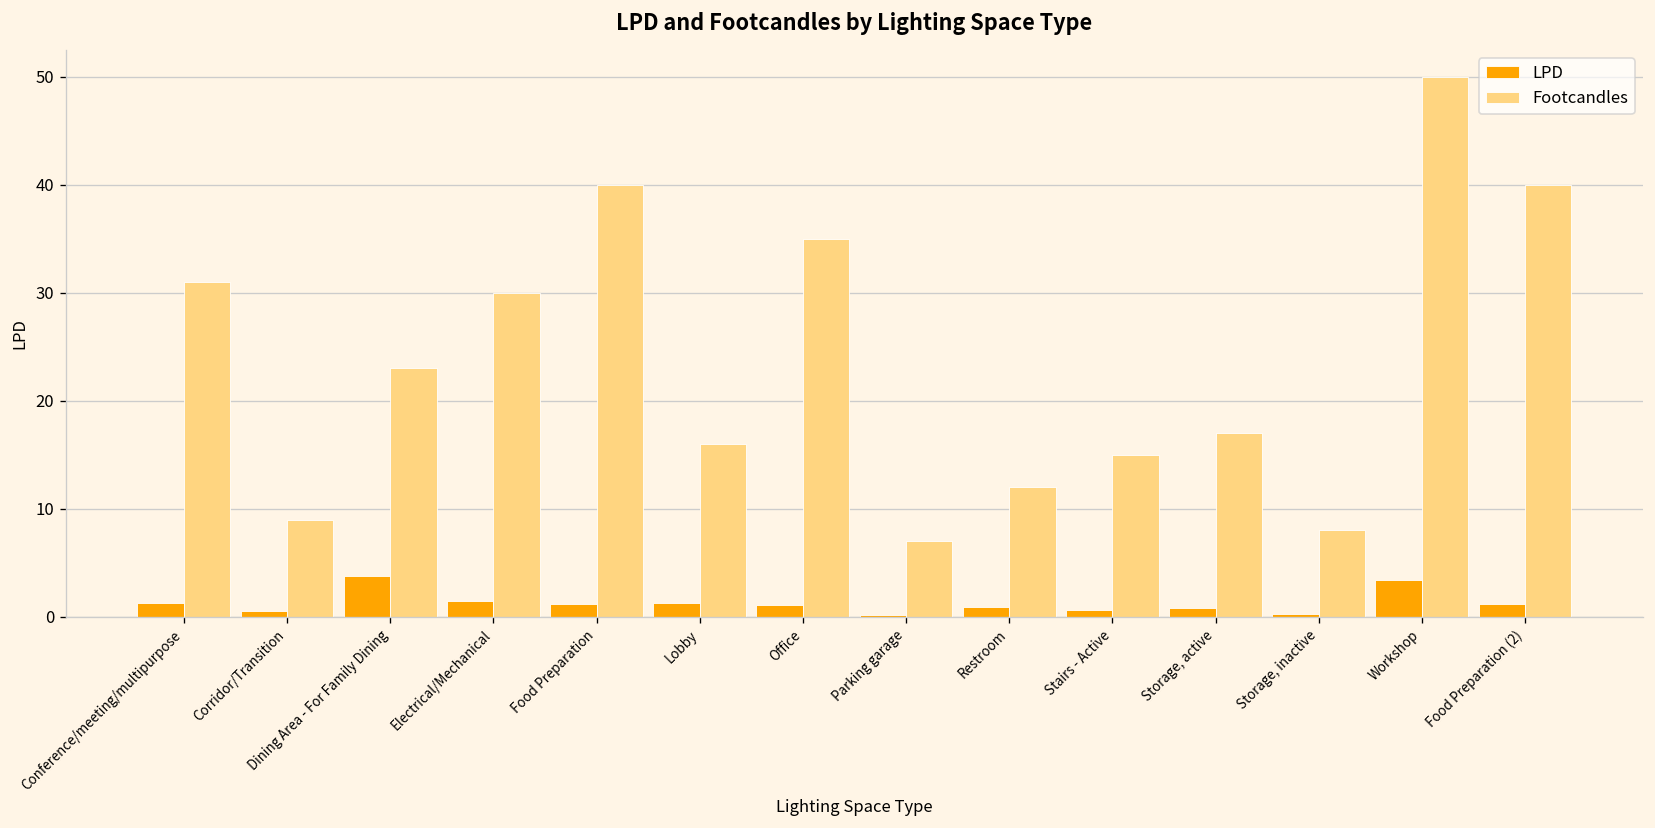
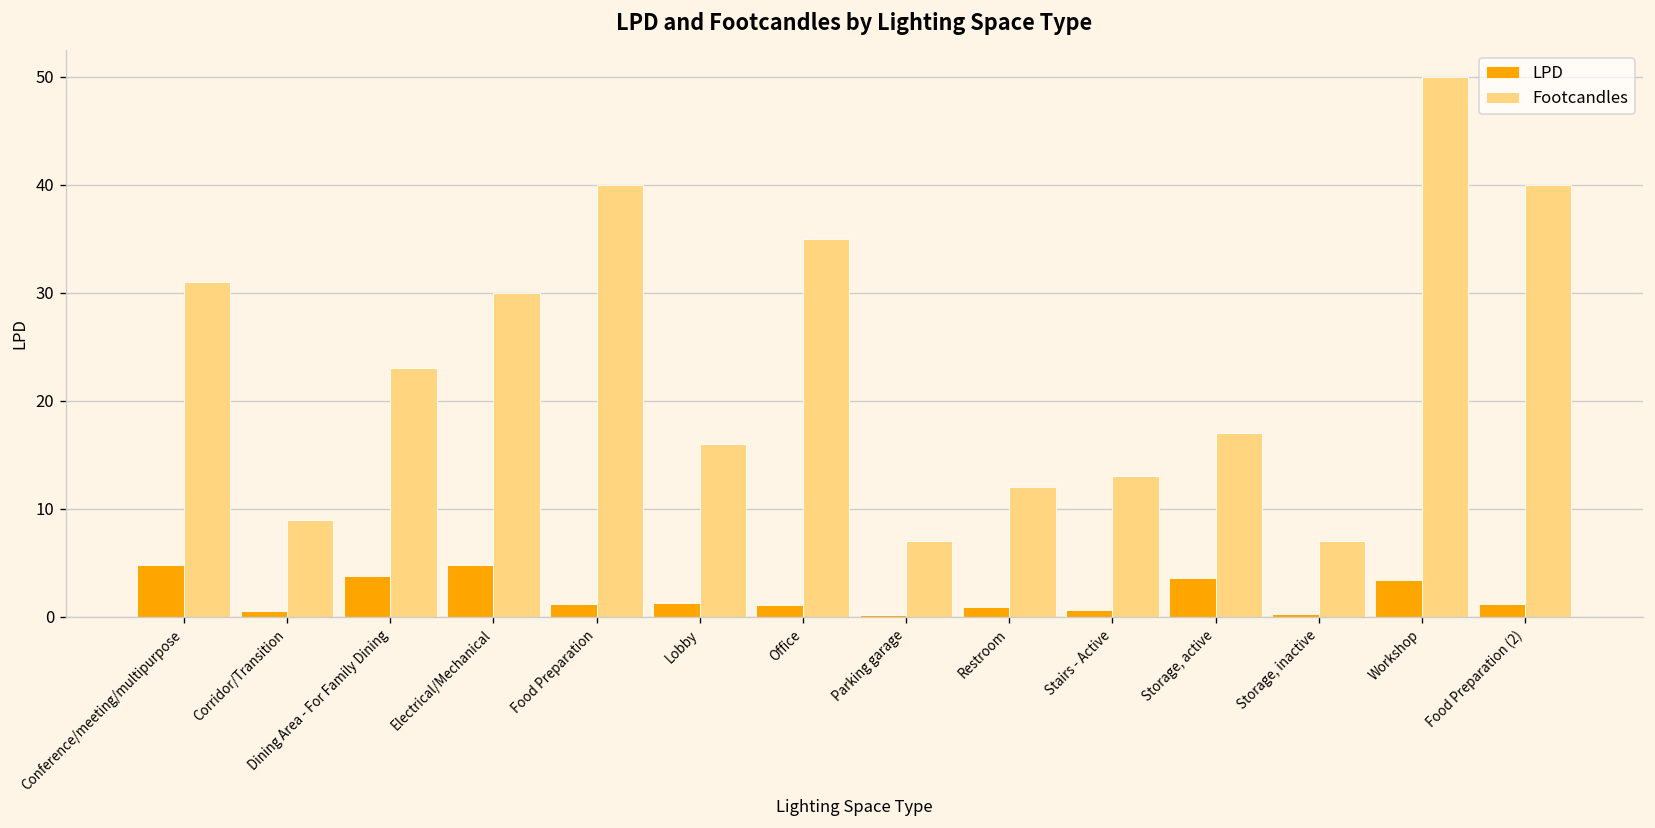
  {
    "LPD": {
-     "Conference/meeting/multipurpose": 1,
+     "Conference/meeting/multipurpose": 5,
      "Corridor/Transition": 1,
      "Dining Area - For Family Dining": 4,
-     "Electrical/Mechanical": 2,
+     "Electrical/Mechanical": 5,
      "Food Preparation": 1,
      "Lobby": 1,
      "Office": 1,
      "Restroom": 1,
      "Stairs - Active": 1,
-     "Storage, active": 1,
+     "Storage, active": 4,
      "Storage, inactive": 0,
      "Workshop": 3,
      "Food Preparation (2)": 1
    },
    "Footcandles": {
      "Conference/meeting/multipurpose": 31,
      "Corridor/Transition": 9,
      "Dining Area - For Family Dining": 23,
      "Electrical/Mechanical": 30,
      "Food Preparation": 40,
      "Lobby": 16,
      "Office": 35,
      "Parking garage": 7,
      "Restroom": 12,
-     "Stairs - Active": 15,
+     "Stairs - Active": 13,
      "Storage, active": 17,
-     "Storage, inactive": 8,
+     "Storage, inactive": 7,
      "Workshop": 50,
      "Food Preparation (2)": 40
    }
  }
